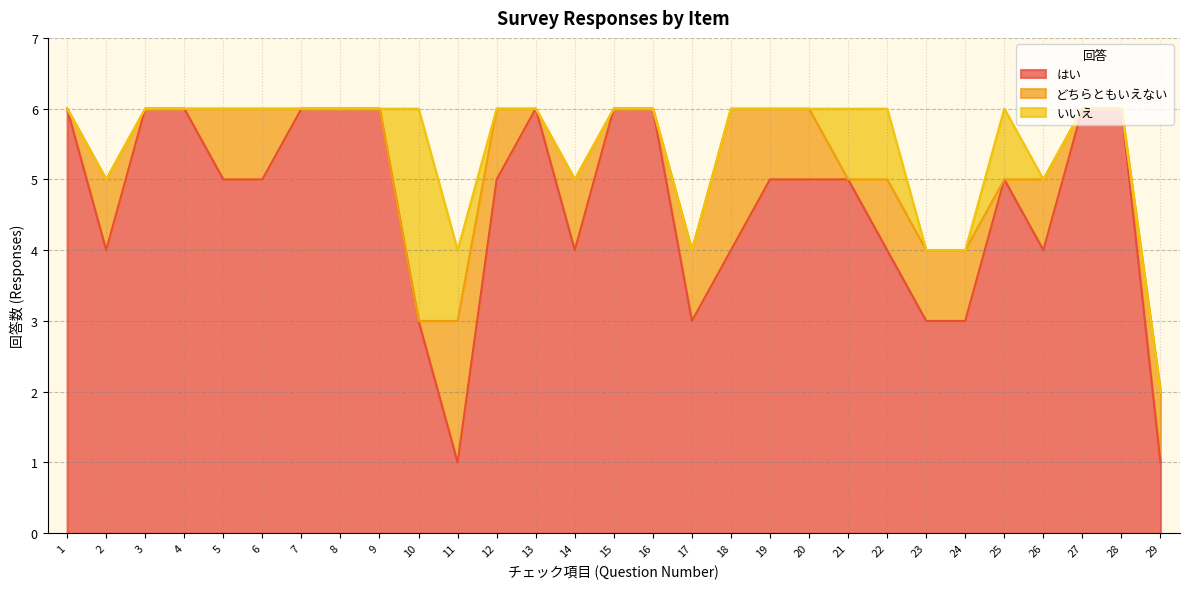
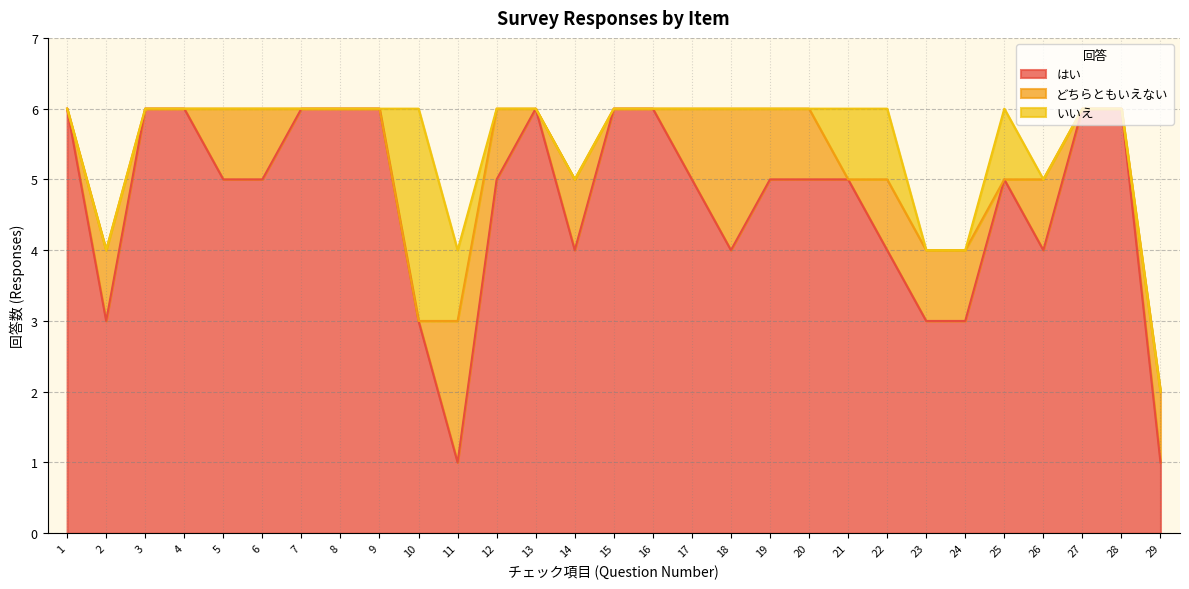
  {
    "はい": {
-     "2": 4,
+     "2": 3,
      "5": 5,
      "6": 5,
      "11": 1,
      "12": 5,
      "14": 4,
-     "17": 3,
+     "17": 5,
      "18": 4,
      "19": 5,
      "20": 5,
      "22": 4,
      "23": 3,
      "24": 3,
      "26": 4,
      "29": 1
    }
  }
